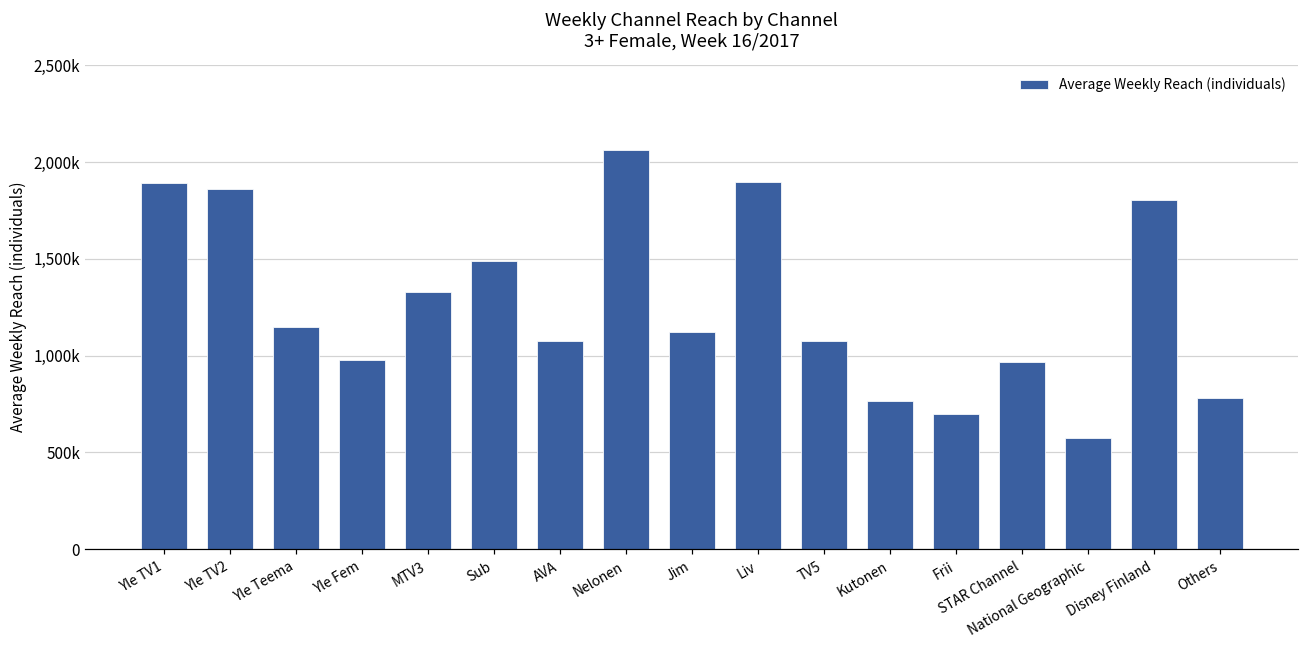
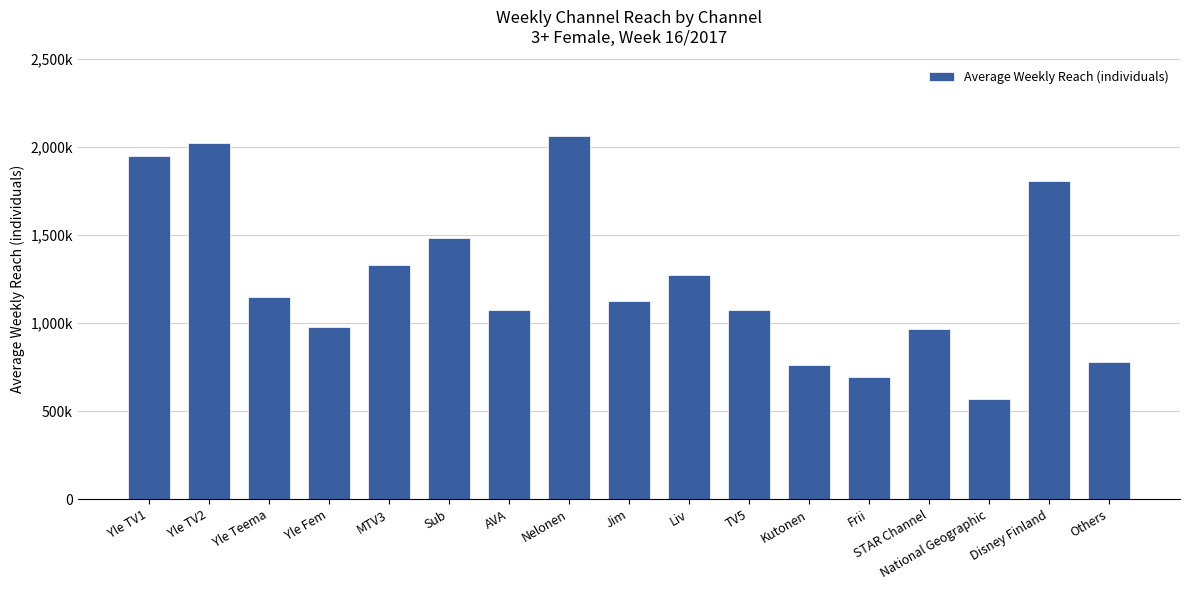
  {
-   "Yle TV1": "1,890,000",
-   "Yle TV2": "1,860,000",
+   "Yle TV1": "1,950,000",
+   "Yle TV2": "2,020,000",
    "Yle Teema": "1,150,000",
    "Yle Fem": "980,000",
    "MTV3": "1,330,000",
    "Sub": "1,490,000",
    "AVA": "1,080,000",
    "Nelonen": "2,060,000",
    "Jim": "1,120,000",
-   "Liv": "1,900,000",
+   "Liv": "1,280,000",
    "TV5": "1,080,000",
    "Kutonen": "770,000",
    "Frii": "700,000",
    "STAR Channel": "970,000",
    "National Geographic": "570,000",
    "Disney Finland": "1,810,000",
    "Others": "780,000"
  }
